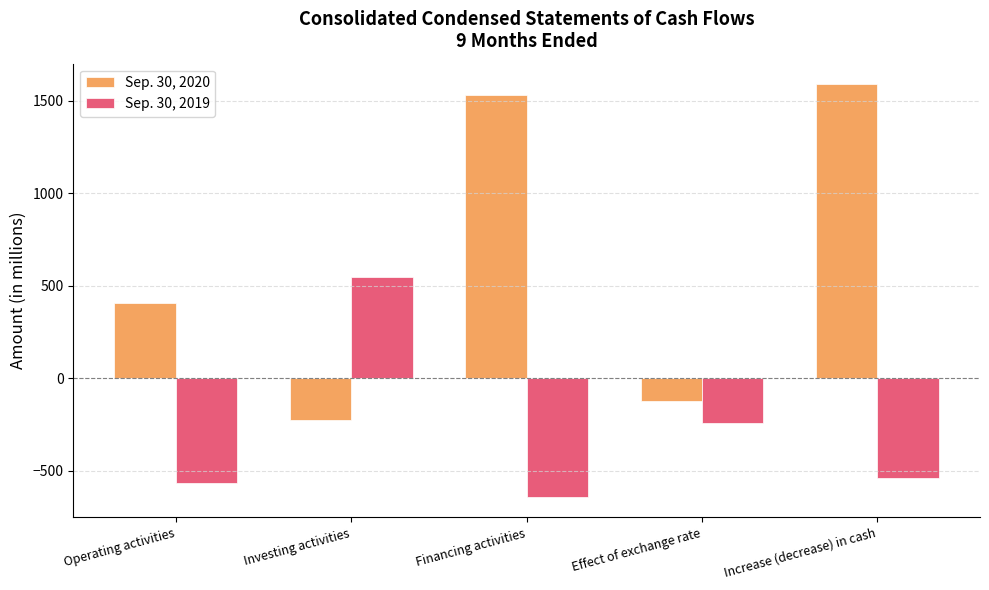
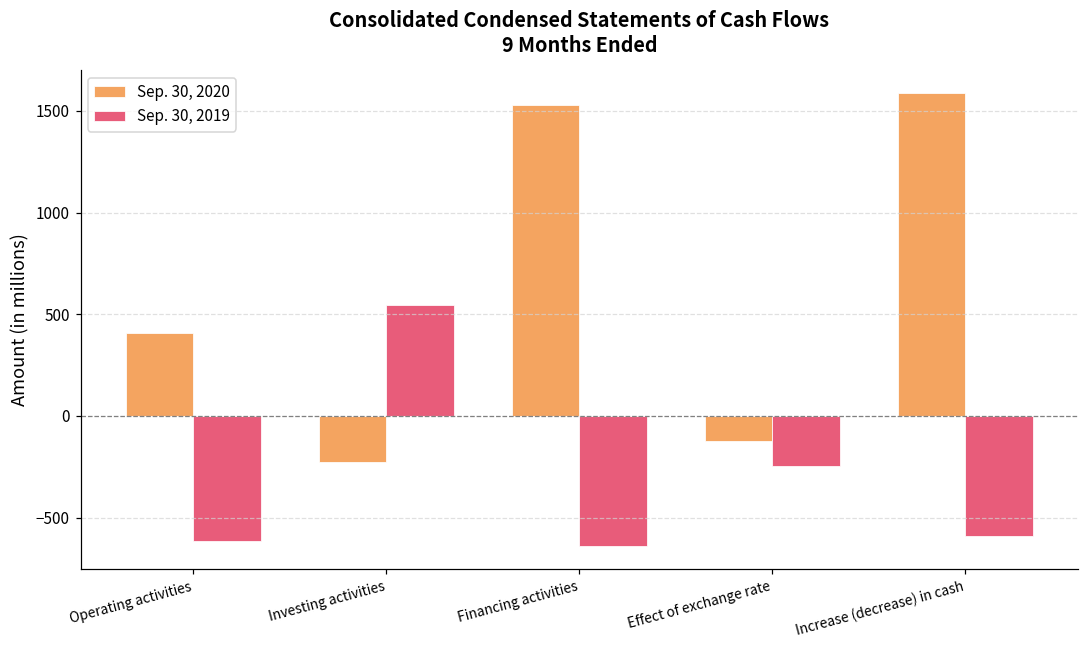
  {
    "Sep. 30, 2020": {
      "Operating activities": 410,
      "Investing activities": -220,
      "Financing activities": 1530,
      "Effect of exchange rate": -130,
      "Increase (decrease) in cash": 1590
    },
    "Sep. 30, 2019": {
-     "Operating activities": -570,
+     "Operating activities": -620,
      "Investing activities": 550,
      "Financing activities": -640,
      "Effect of exchange rate": -250,
-     "Increase (decrease) in cash": -540
+     "Increase (decrease) in cash": -590
    }
  }
